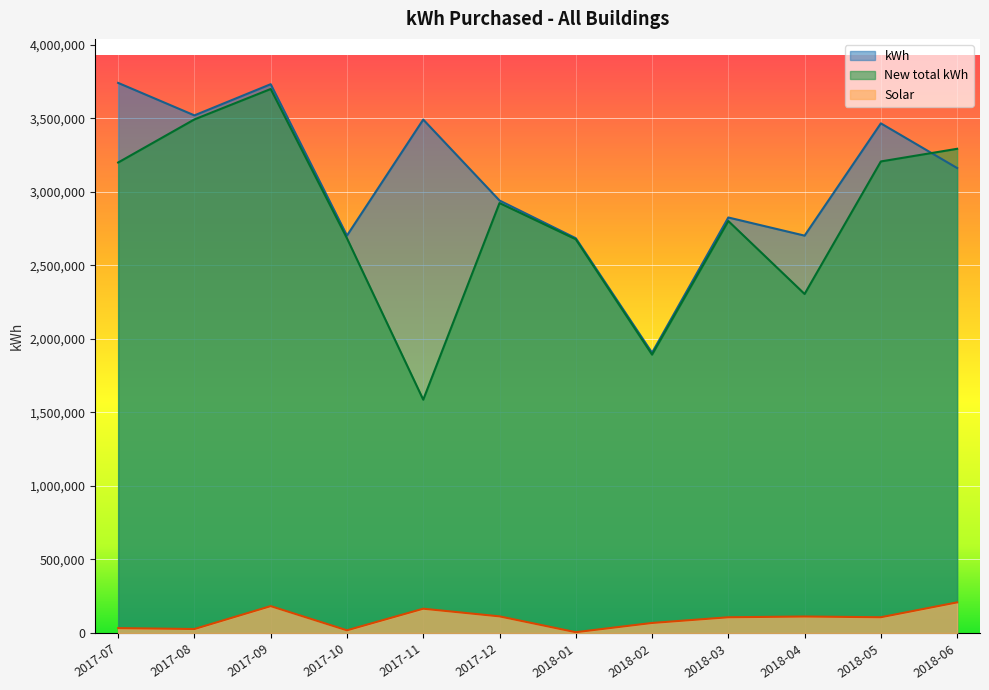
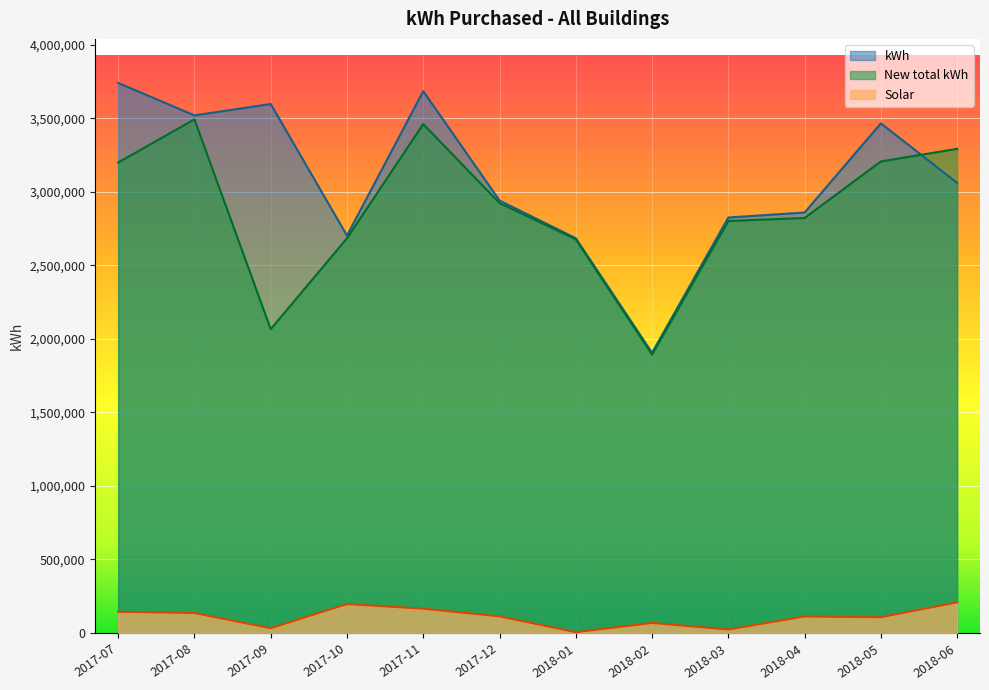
  {
    "kWh": {
      "2017-07": "3,740,000",
      "2017-08": "3,520,000",
-     "2017-09": "3,730,000",
+     "2017-09": "3,600,000",
      "2017-10": "2,700,000",
-     "2017-11": "3,490,000",
+     "2017-11": "3,680,000",
      "2017-12": "2,940,000",
      "2018-03": "2,830,000",
-     "2018-04": "2,700,000",
+     "2018-04": "2,860,000",
      "2018-05": "3,470,000",
-     "2018-06": "3,160,000"
+     "2018-06": "3,060,000"
    },
    "New total kWh": {
      "2017-07": "3,200,000",
      "2017-08": "3,490,000",
-     "2017-09": "3,700,000",
+     "2017-09": "2,070,000",
      "2017-10": "2,680,000",
-     "2017-11": "1,590,000",
+     "2017-11": "3,460,000",
      "2017-12": "2,920,000",
      "2018-03": "2,800,000",
-     "2018-04": "2,310,000",
+     "2018-04": "2,820,000",
      "2018-05": "3,210,000",
      "2018-06": "3,290,000"
    },
    "Solar": {
-     "2017-07": "30,000",
-     "2017-08": "30,000",
-     "2017-09": "180,000",
-     "2017-10": "20,000",
+     "2017-07": "140,000",
+     "2017-08": "140,000",
+     "2017-09": "30,000",
+     "2017-10": "200,000",
      "2017-11": "170,000",
      "2017-12": "110,000",
      "2018-01": "10,000",
      "2018-02": "70,000",
-     "2018-03": "110,000",
+     "2018-03": "20,000",
      "2018-04": "110,000",
      "2018-05": "110,000",
      "2018-06": "210,000"
    }
  }
